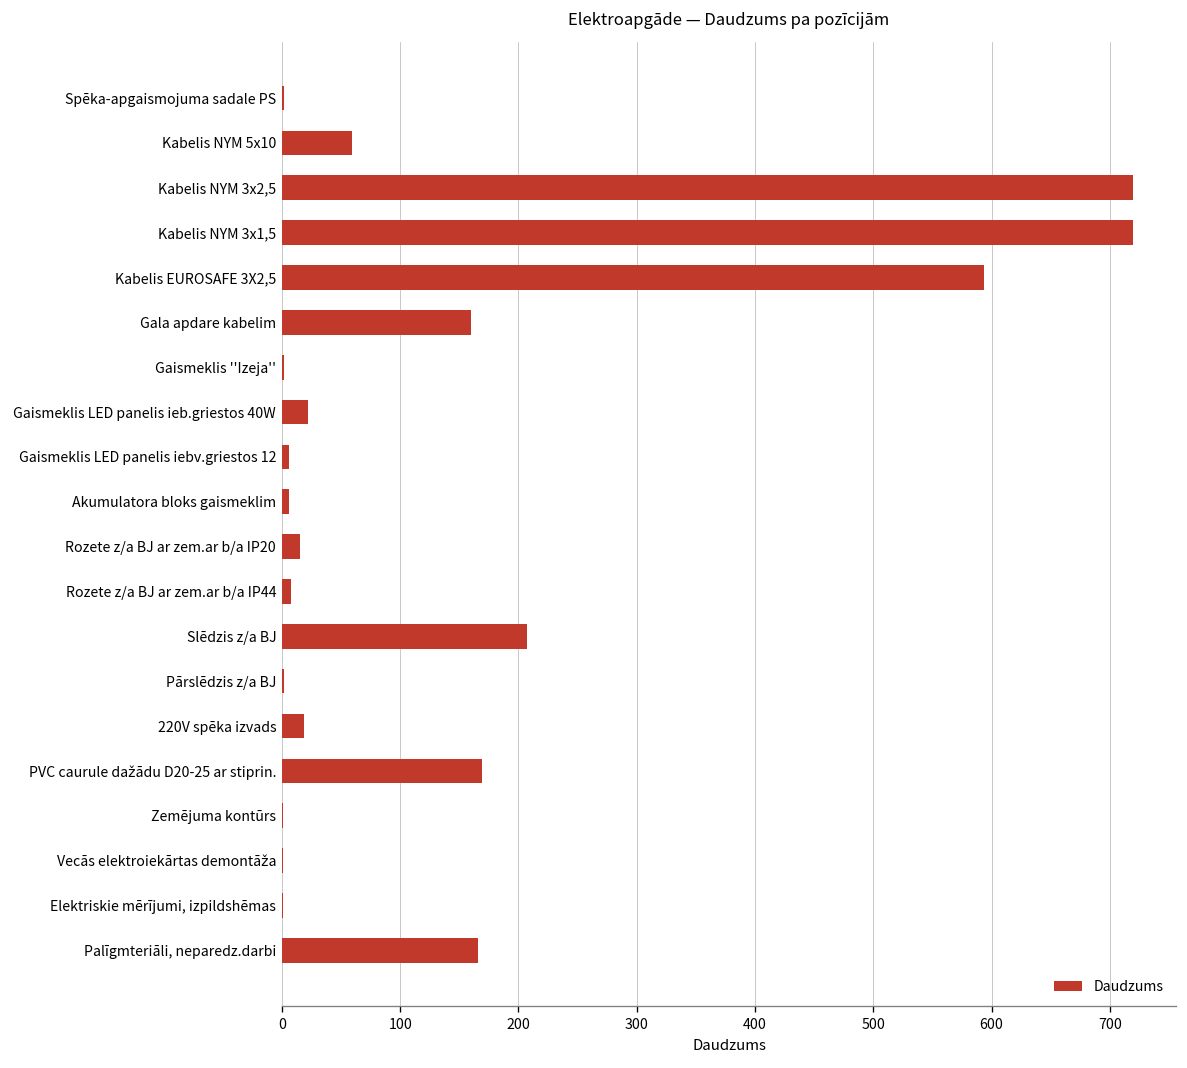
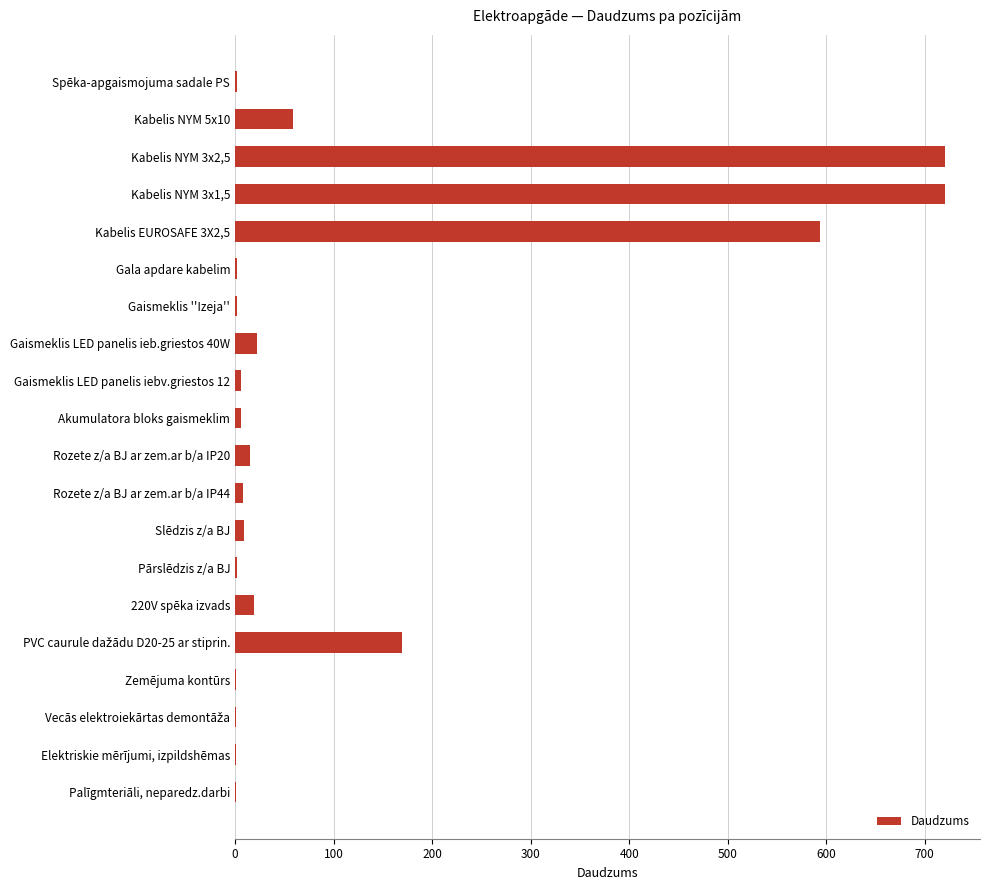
  {
    "Kabelis NYM 5x10": 60,
    "Kabelis NYM 3x2,5": 720,
    "Kabelis NYM 3x1,5": 720,
    "Kabelis EUROSAFE 3X2,5": 590,
-   "Gala apdare kabelim": 160,
+   "Gala apdare kabelim": 0,
    "Gaismeklis LED panelis ieb.griestos 40W": 20,
    "Gaismeklis LED panelis iebv.griestos 12": 10,
    "Akumulatora bloks gaismeklim": 10,
    "Rozete z/a BJ ar zem.ar b/a IP20": 20,
    "Rozete z/a BJ ar zem.ar b/a IP44": 10,
-   "Slēdzis z/a BJ": 210,
+   "Slēdzis z/a BJ": 10,
    "220V spēka izvads": 20,
    "PVC caurule dažādu D20-25 ar stiprin.": 170,
-   "Palīgmteriāli, neparedz.darbi": 170
+   "Palīgmteriāli, neparedz.darbi": 0
  }
